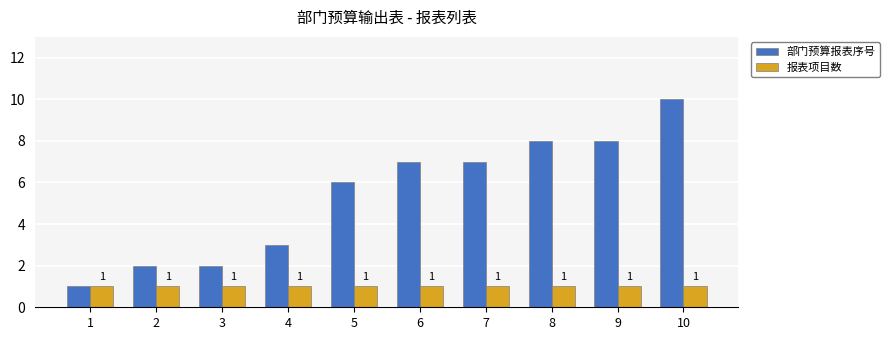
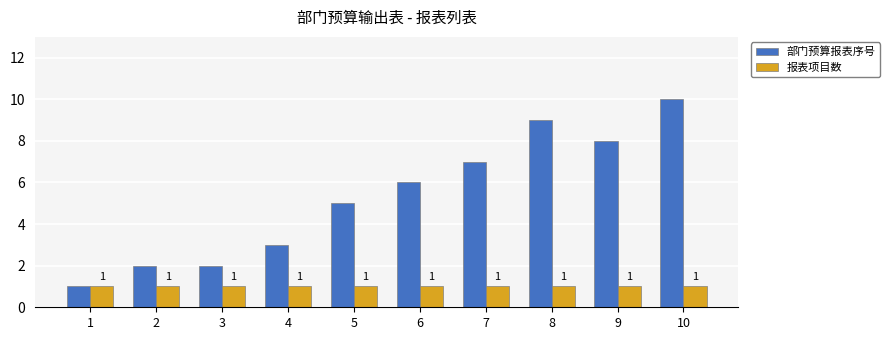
  {
    "部门预算报表序号": {
      "2": 2,
      "3": 2,
      "4": 3,
-     "5": 6,
-     "6": 7,
+     "5": 5,
+     "6": 6,
      "7": 7,
-     "8": 8,
+     "8": 9,
      "9": 8,
      "10": 10
    },
    "报表项目数": {
      "1": 1,
      "2": 1,
      "3": 1,
      "4": 1,
      "5": 1,
      "6": 1,
      "7": 1,
      "8": 1,
      "9": 1,
      "10": 1
    }
  }
